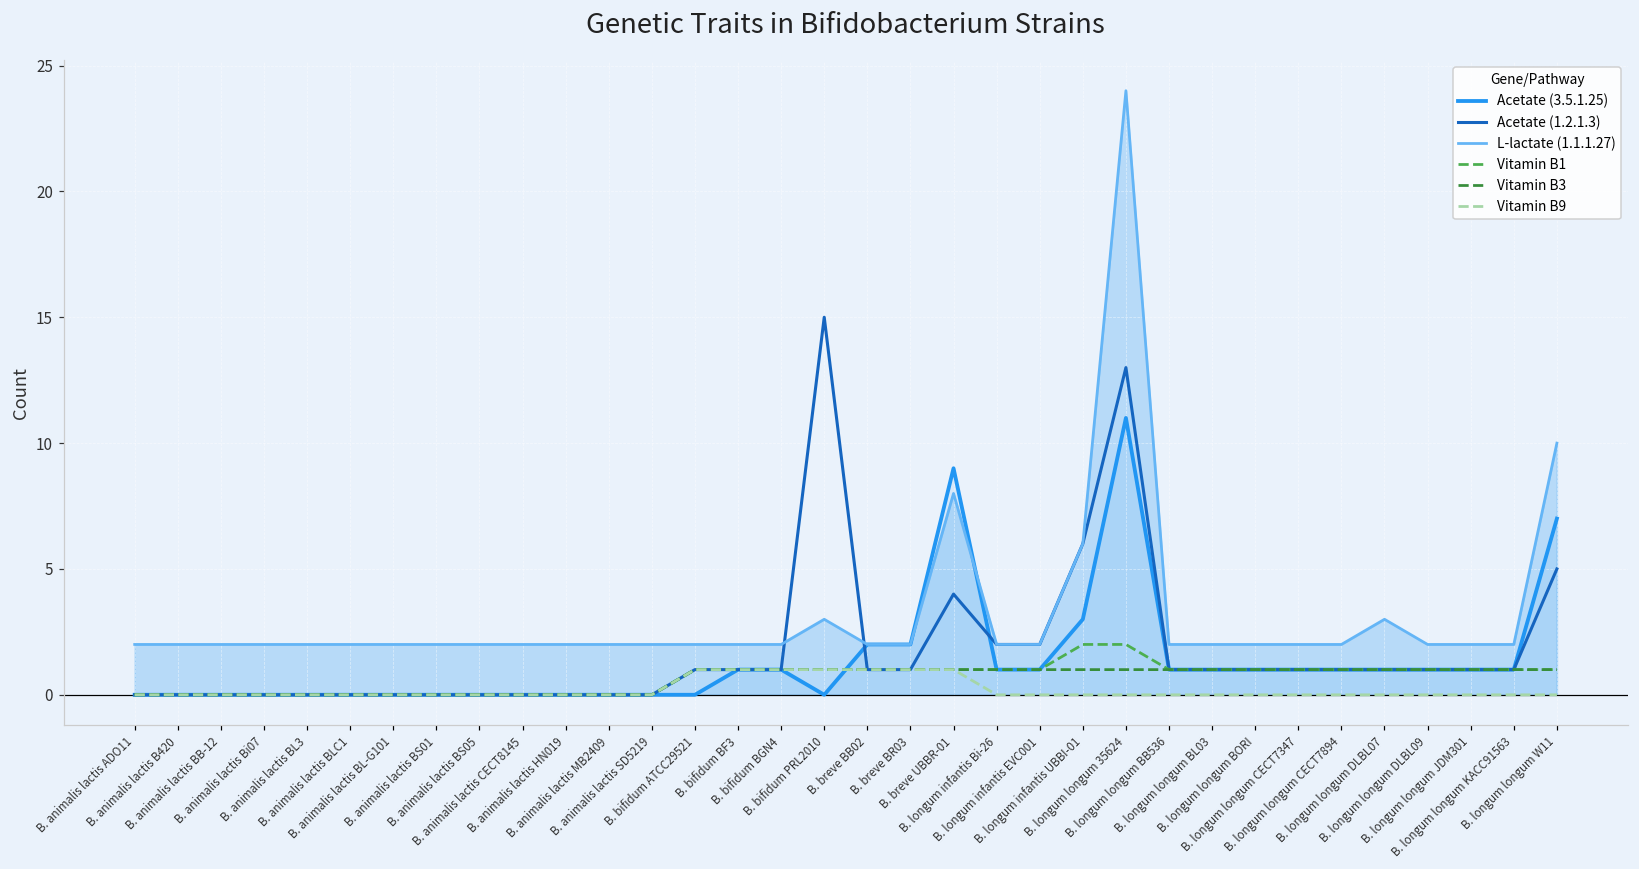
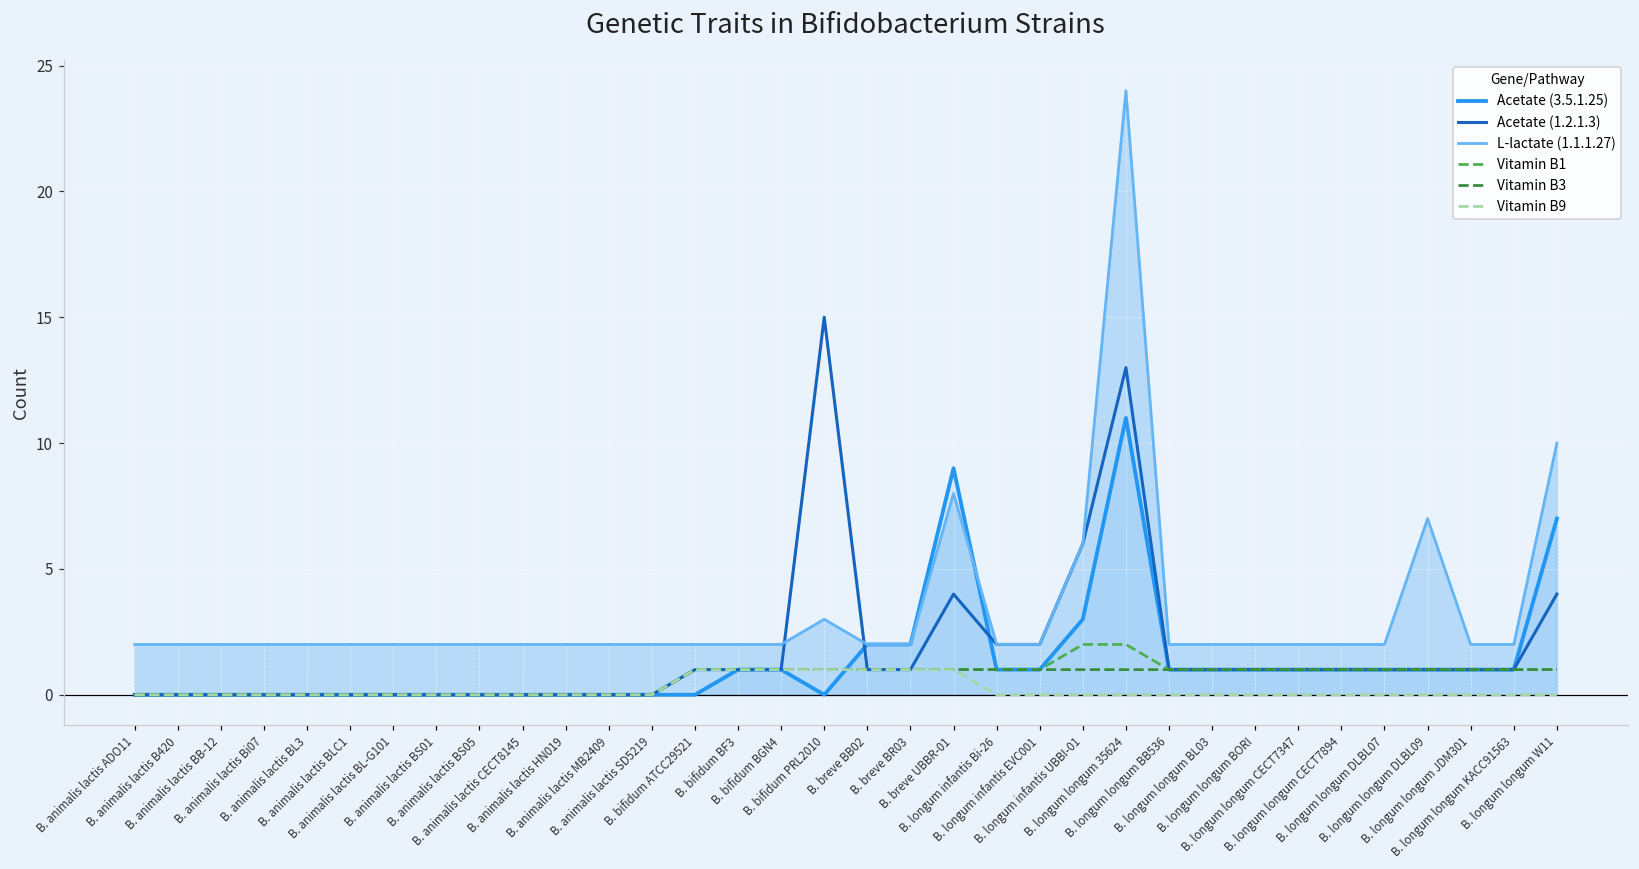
  {
    "Acetate (3.5.1.25)": {
      "B. bifidum ATCC29521": 0,
      "B. bifidum PRL2010": 0,
      "B. breve UBBR-01": 9,
      "B. longum infantis UBBI-01": 3,
      "B. longum longum 35624": 11,
      "B. longum longum W11": 7
    },
    "Acetate (1.2.1.3)": {
      "B. bifidum PRL2010": 15,
      "B. breve UBBR-01": 4,
      "B. longum longum 35624": 13,
-     "B. longum longum W11": 5
+     "B. longum longum W11": 4
    },
    "L-lactate (1.1.1.27)": {
      "B. animalis lactis ADO11": 2,
      "B. animalis lactis B420": 2,
      "B. animalis lactis BB-12": 2,
      "B. animalis lactis Bi07": 2,
      "B. animalis lactis BL3": 2,
      "B. animalis lactis BLC1": 2,
      "B. animalis lactis BL-G101": 2,
      "B. animalis lactis BS01": 2,
      "B. animalis lactis BS05": 2,
      "B. animalis lactis CECT8145": 2,
      "B. animalis lactis HN019": 2,
      "B. animalis lactis MB2409": 2,
      "B. animalis lactis SD5219": 2,
      "B. bifidum ATCC29521": 2,
      "B. bifidum BF3": 2,
      "B. bifidum BGN4": 2,
      "B. bifidum PRL2010": 3,
      "B. breve UBBR-01": 8,
      "B. longum longum 35624": 24,
      "B. longum longum BB536": 2,
      "B. longum longum BL03": 2,
      "B. longum longum BORI": 2,
      "B. longum longum CECT7347": 2,
      "B. longum longum CECT7894": 2,
-     "B. longum longum DLBL07": 3,
-     "B. longum longum DLBL09": 2,
+     "B. longum longum DLBL07": 2,
+     "B. longum longum DLBL09": 7,
      "B. longum longum JDM301": 2,
      "B. longum longum KACC91563": 2,
      "B. longum longum W11": 10
    },
    "Vitamin B9": {
      "B. longum infantis Bi-26": 0,
      "B. longum infantis EVC001": 0,
      "B. longum infantis UBBI-01": 0,
      "B. longum longum 35624": 0,
      "B. longum longum BB536": 0,
      "B. longum longum BL03": 0,
      "B. longum longum BORI": 0,
      "B. longum longum CECT7347": 0,
      "B. longum longum CECT7894": 0,
      "B. longum longum DLBL07": 0,
      "B. longum longum DLBL09": 0,
      "B. longum longum JDM301": 0,
      "B. longum longum KACC91563": 0,
      "B. longum longum W11": 0
    }
  }
